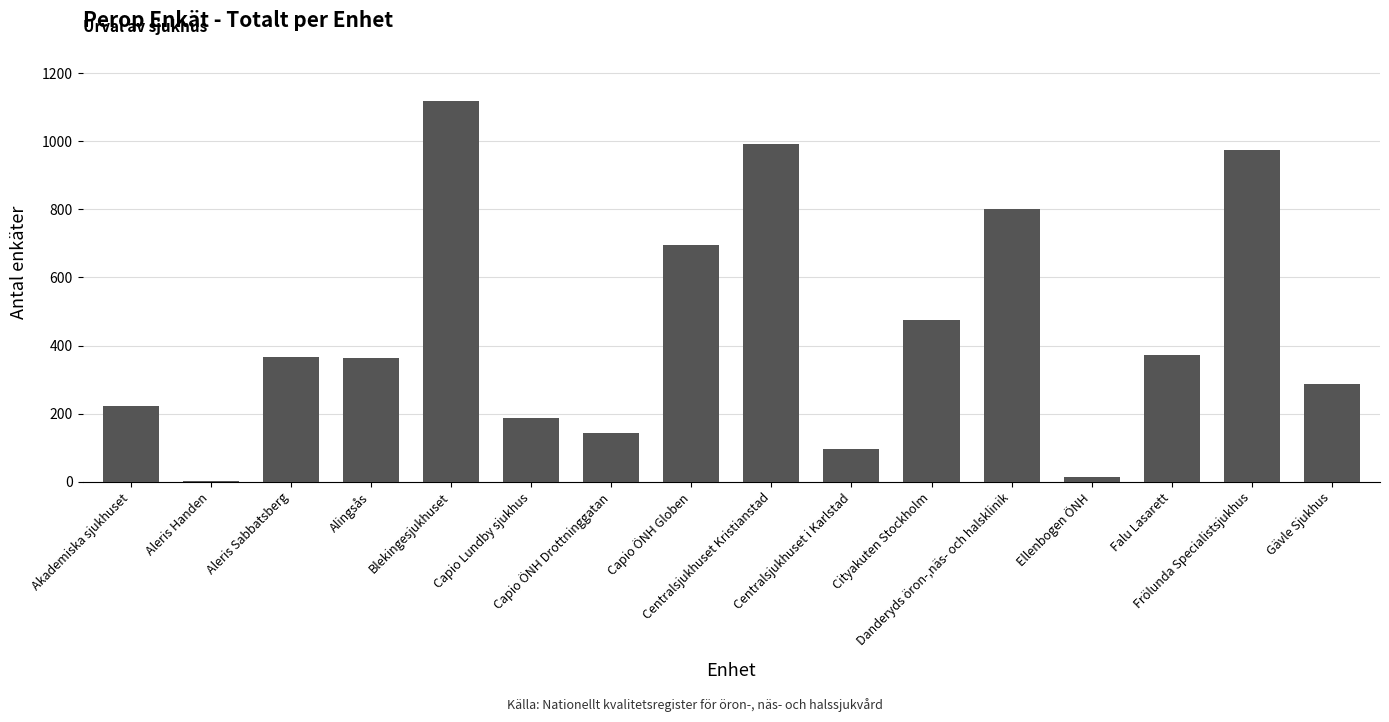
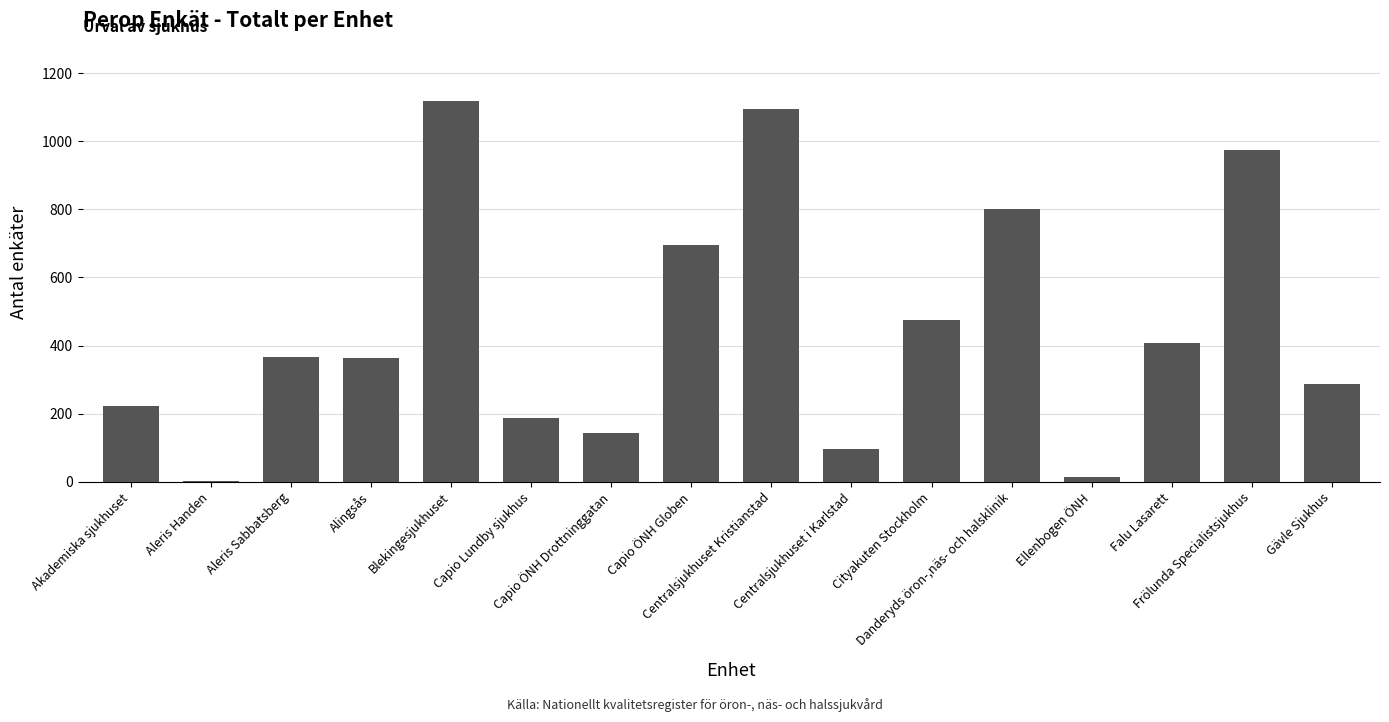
  {
    "Akademiska sjukhuset": 220,
    "Aleris Sabbatsberg": 370,
    "Alingsås": 360,
    "Blekingesjukhuset": 1120,
    "Capio Lundby sjukhus": 190,
    "Capio ÖNH Drottninggatan": 140,
    "Capio ÖNH Globen": 690,
-   "Centralsjukhuset Kristianstad": 990,
+   "Centralsjukhuset Kristianstad": 1090,
    "Centralsjukhuset i Karlstad": 100,
    "Cityakuten Stockholm": 480,
    "Danderyds öron-,näs- och halsklinik": 800,
    "Ellenbogen ÖNH": 20,
-   "Falu Lasarett": 370,
+   "Falu Lasarett": 410,
    "Frölunda Specialistsjukhus": 980,
    "Gävle Sjukhus": 290
  }
